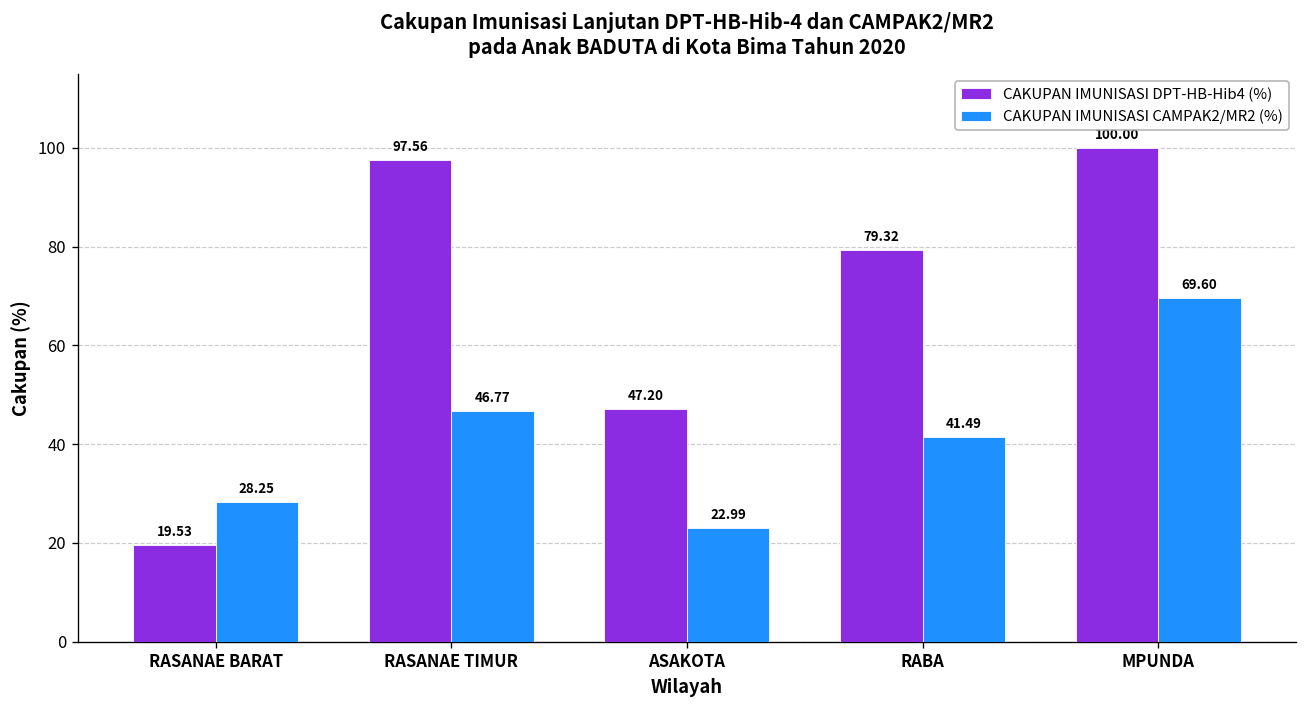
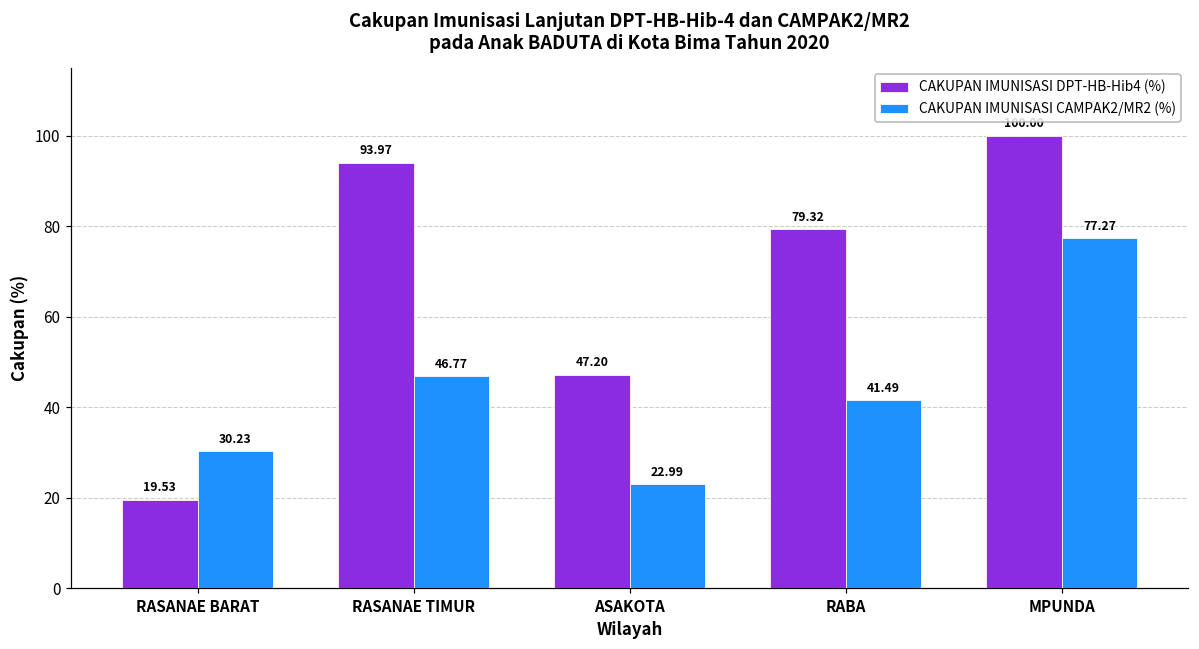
  {
    "CAKUPAN IMUNISASI DPT-HB-Hib4 (%)": {
      "RASANAE BARAT": 19.53,
-     "RASANAE TIMUR": 97.56,
+     "RASANAE TIMUR": 93.97,
      "ASAKOTA": 47.20,
      "RABA": 79.32
    },
    "CAKUPAN IMUNISASI CAMPAK2/MR2 (%)": {
-     "RASANAE BARAT": 28.25,
+     "RASANAE BARAT": 30.23,
      "RASANAE TIMUR": 46.77,
      "ASAKOTA": 22.99,
      "RABA": 41.49,
-     "MPUNDA": 69.60
+     "MPUNDA": 77.27
    }
  }
